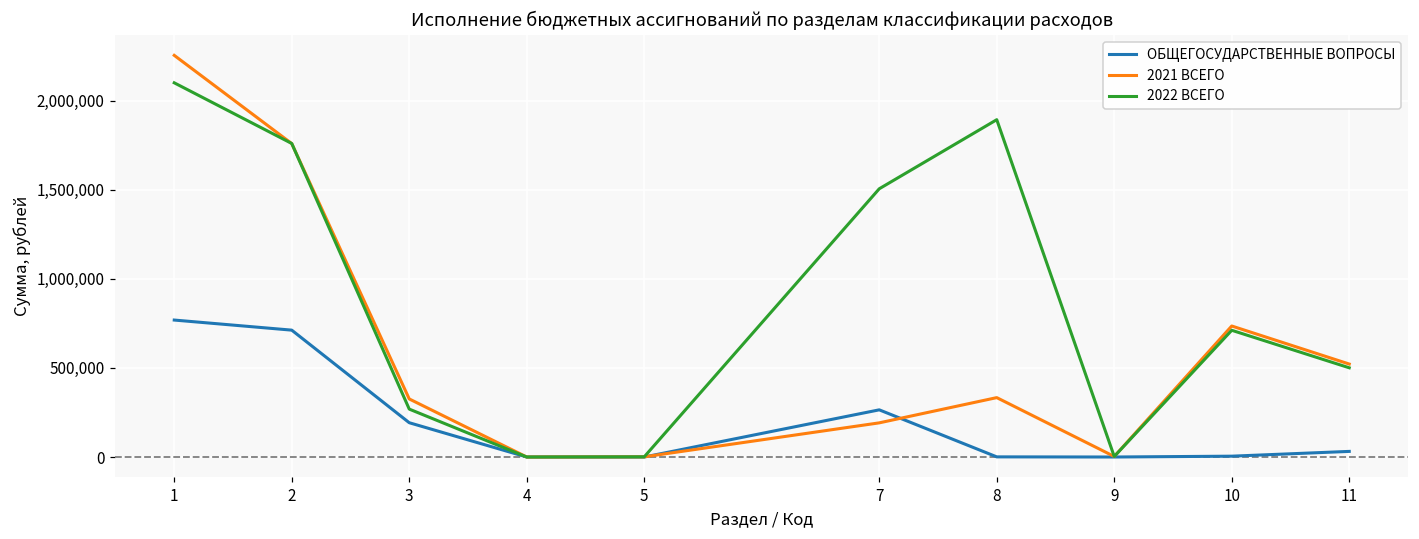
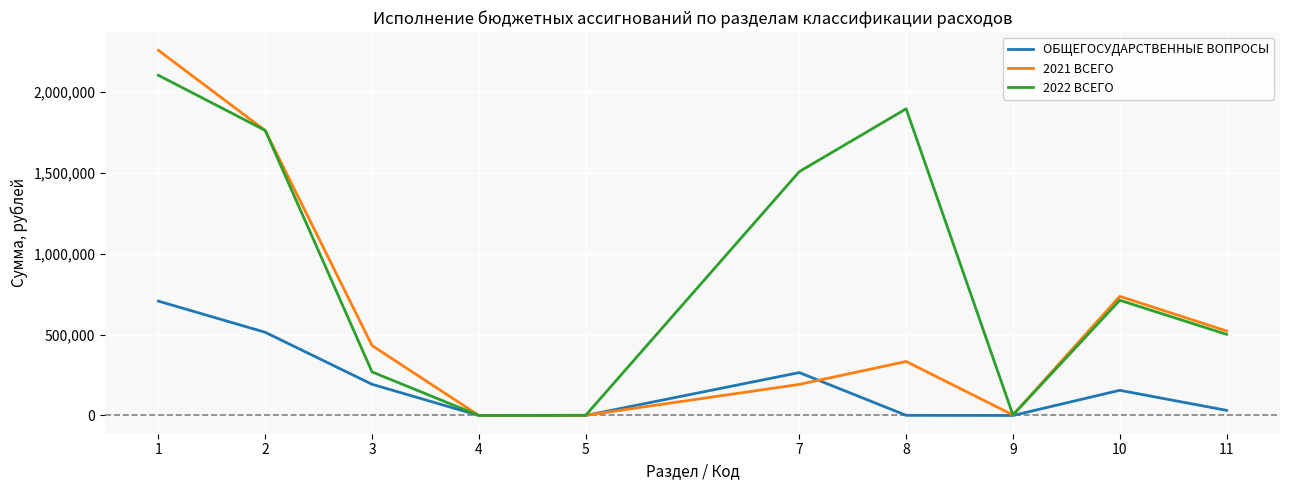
  {
    "ОБЩЕГОСУДАРСТВЕННЫЕ ВОПРОСЫ": {
-     "1": "770,000",
-     "2": "710,000",
+     "1": "710,000",
+     "2": "510,000",
      "3": "190,000",
      "7": "260,000",
      "8": "0",
-     "10": "0",
+     "10": "160,000",
      "11": "30,000"
    },
    "2021 ВСЕГО": {
      "1": "2,260,000",
-     "3": "330,000",
+     "3": "430,000",
      "7": "190,000",
      "8": "330,000",
      "10": "740,000",
      "11": "520,000"
    },
    "2022 ВСЕГО": {
      "1": "2,100,000",
      "3": "270,000",
      "7": "1,510,000",
      "8": "1,890,000",
      "10": "710,000",
      "11": "500,000"
    }
  }
